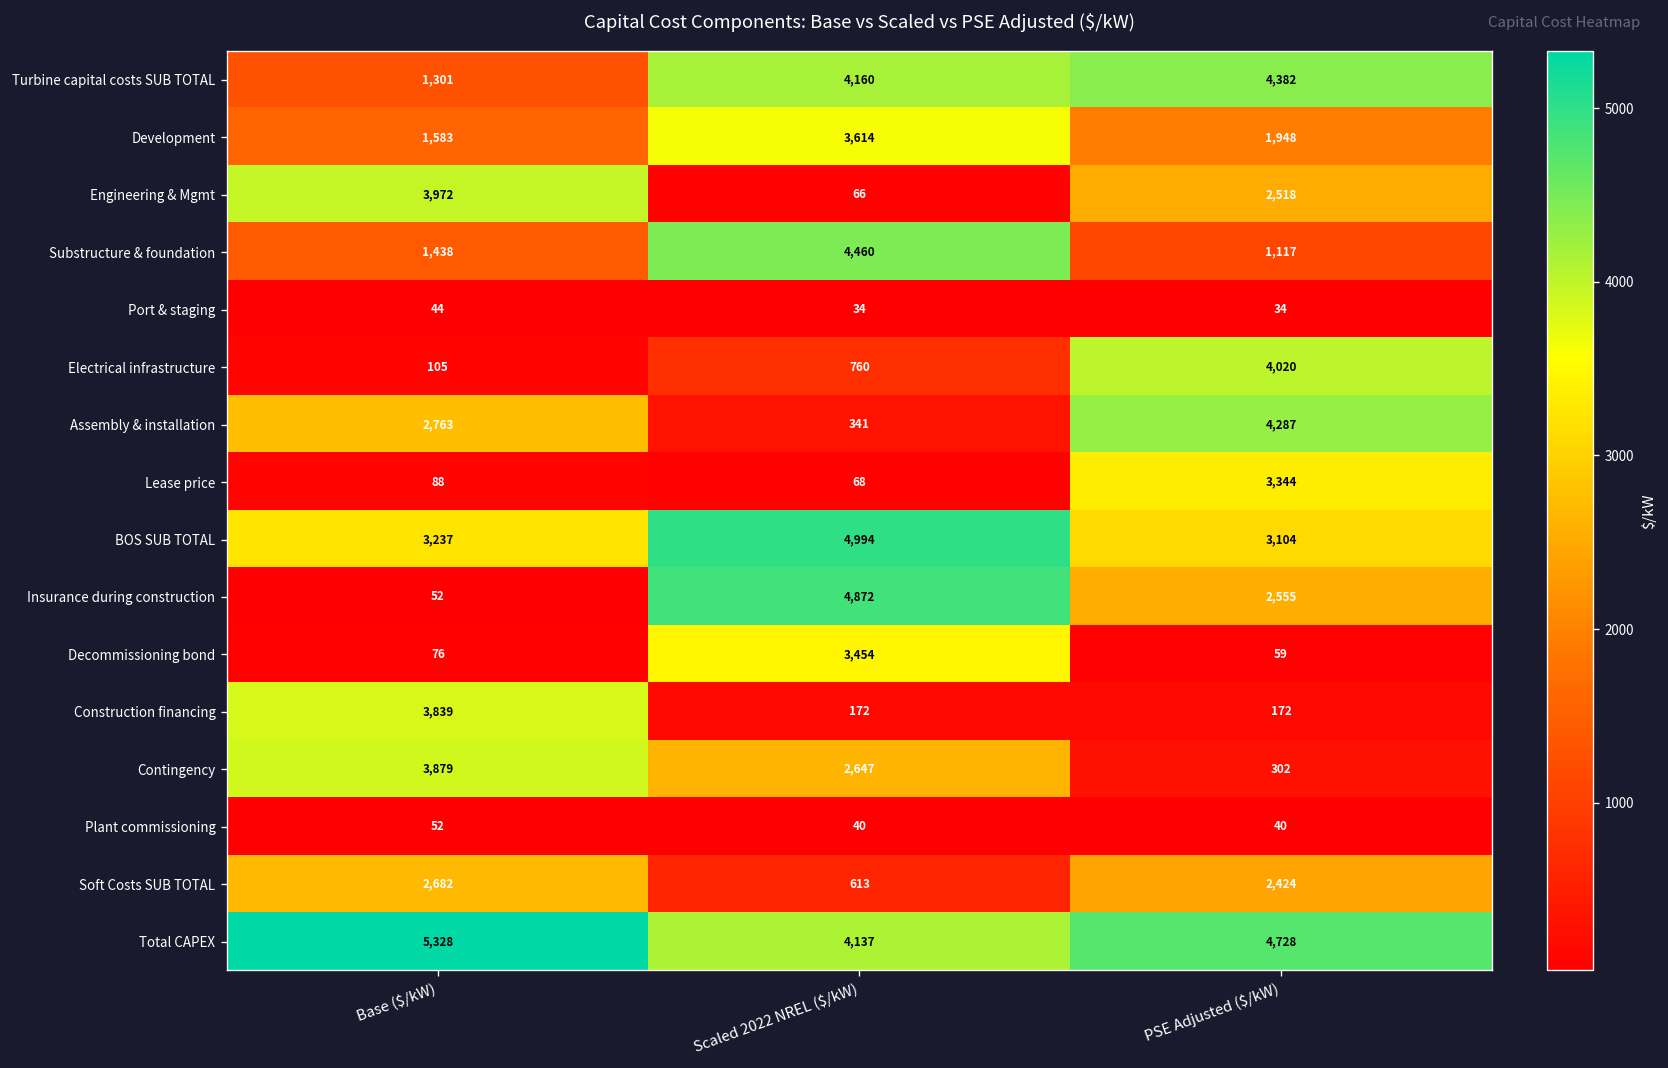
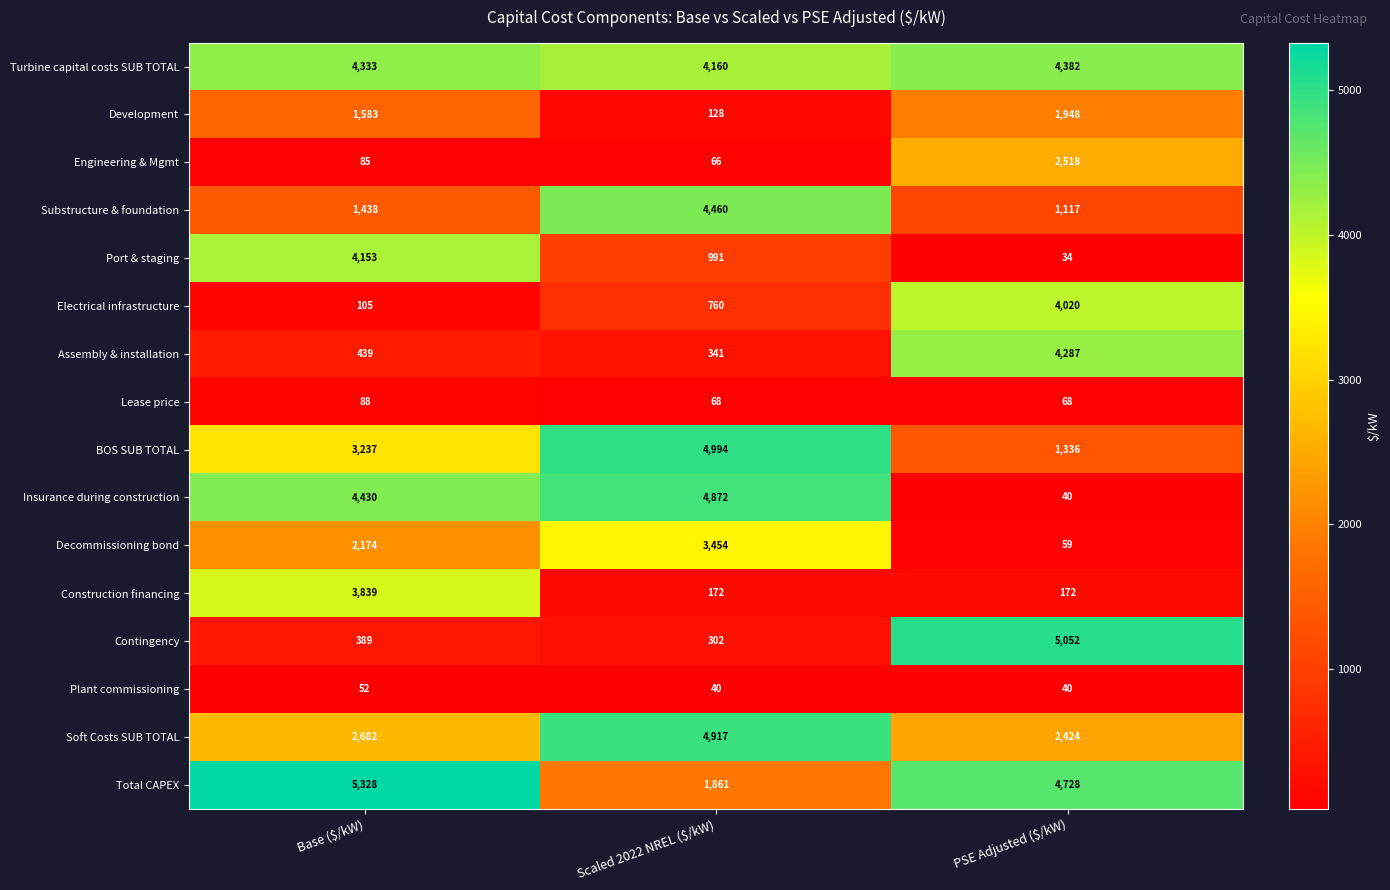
  {
    "Turbine capital costs SUB TOTAL": {
-     "Base ($/kW)": "1,301",
+     "Base ($/kW)": "4,333",
      "Scaled 2022 NREL ($/kW)": "4,160",
      "PSE Adjusted ($/kW)": "4,382"
    },
    "Development": {
      "Base ($/kW)": "1,583",
-     "Scaled 2022 NREL ($/kW)": "3,614",
+     "Scaled 2022 NREL ($/kW)": "128",
      "PSE Adjusted ($/kW)": "1,948"
    },
    "Engineering & Mgmt": {
-     "Base ($/kW)": "3,972",
+     "Base ($/kW)": "85",
      "Scaled 2022 NREL ($/kW)": "66",
      "PSE Adjusted ($/kW)": "2,518"
    },
    "Substructure & foundation": {
      "Base ($/kW)": "1,438",
      "Scaled 2022 NREL ($/kW)": "4,460",
      "PSE Adjusted ($/kW)": "1,117"
    },
    "Port & staging": {
-     "Base ($/kW)": "44",
-     "Scaled 2022 NREL ($/kW)": "34",
+     "Base ($/kW)": "4,153",
+     "Scaled 2022 NREL ($/kW)": "991",
      "PSE Adjusted ($/kW)": "34"
    },
    "Electrical infrastructure": {
      "Base ($/kW)": "105",
      "Scaled 2022 NREL ($/kW)": "760",
      "PSE Adjusted ($/kW)": "4,020"
    },
    "Assembly & installation": {
-     "Base ($/kW)": "2,763",
+     "Base ($/kW)": "439",
      "Scaled 2022 NREL ($/kW)": "341",
      "PSE Adjusted ($/kW)": "4,287"
    },
    "Lease price": {
      "Base ($/kW)": "88",
      "Scaled 2022 NREL ($/kW)": "68",
-     "PSE Adjusted ($/kW)": "3,344"
+     "PSE Adjusted ($/kW)": "68"
    },
    "BOS SUB TOTAL": {
      "Base ($/kW)": "3,237",
      "Scaled 2022 NREL ($/kW)": "4,994",
-     "PSE Adjusted ($/kW)": "3,104"
+     "PSE Adjusted ($/kW)": "1,336"
    },
    "Insurance during construction": {
-     "Base ($/kW)": "52",
+     "Base ($/kW)": "4,430",
      "Scaled 2022 NREL ($/kW)": "4,872",
-     "PSE Adjusted ($/kW)": "2,555"
+     "PSE Adjusted ($/kW)": "40"
    },
    "Decommissioning bond": {
-     "Base ($/kW)": "76",
+     "Base ($/kW)": "2,174",
      "Scaled 2022 NREL ($/kW)": "3,454",
      "PSE Adjusted ($/kW)": "59"
    },
    "Construction financing": {
      "Base ($/kW)": "3,839",
      "Scaled 2022 NREL ($/kW)": "172",
      "PSE Adjusted ($/kW)": "172"
    },
    "Contingency": {
-     "Base ($/kW)": "3,879",
-     "Scaled 2022 NREL ($/kW)": "2,647",
-     "PSE Adjusted ($/kW)": "302"
+     "Base ($/kW)": "389",
+     "Scaled 2022 NREL ($/kW)": "302",
+     "PSE Adjusted ($/kW)": "5,052"
    },
    "Plant commissioning": {
      "Base ($/kW)": "52",
      "Scaled 2022 NREL ($/kW)": "40",
      "PSE Adjusted ($/kW)": "40"
    },
    "Soft Costs SUB TOTAL": {
      "Base ($/kW)": "2,682",
-     "Scaled 2022 NREL ($/kW)": "613",
+     "Scaled 2022 NREL ($/kW)": "4,917",
      "PSE Adjusted ($/kW)": "2,424"
    },
    "Total CAPEX": {
      "Base ($/kW)": "5,328",
-     "Scaled 2022 NREL ($/kW)": "4,137",
+     "Scaled 2022 NREL ($/kW)": "1,861",
      "PSE Adjusted ($/kW)": "4,728"
    }
  }
